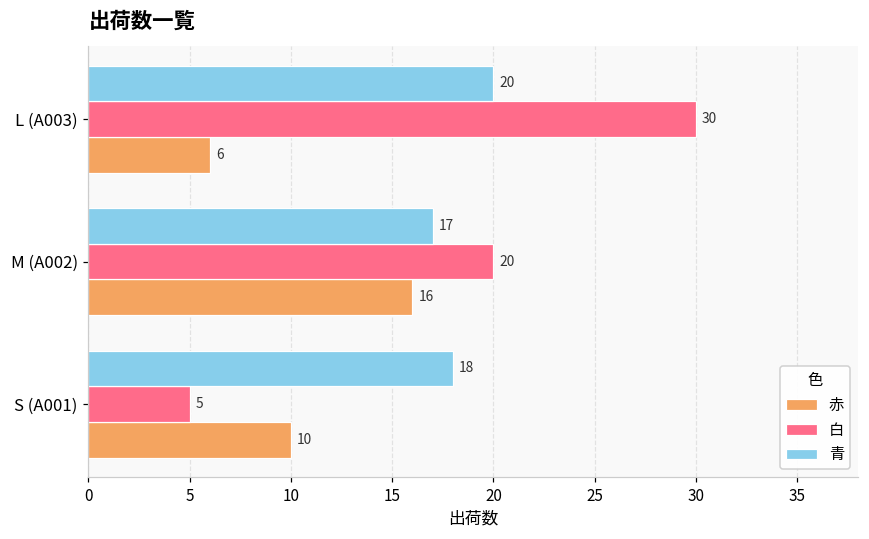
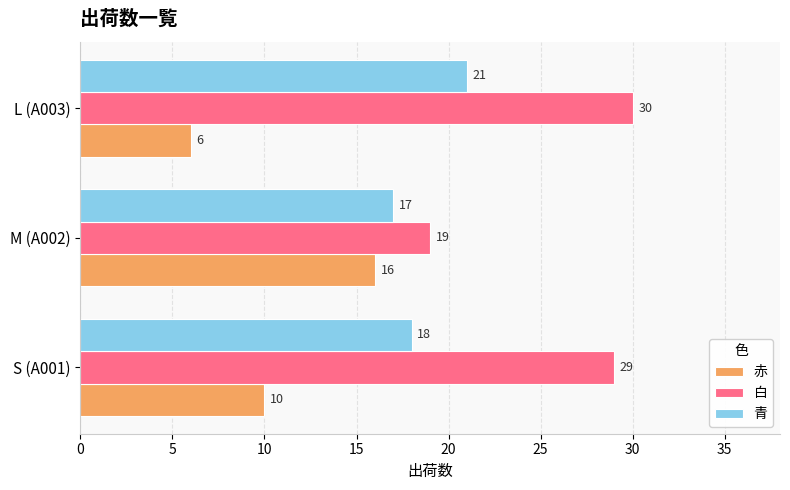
  {
    "赤": {
      "L (A003)": 6,
      "M (A002)": 16,
      "S (A001)": 10
    },
    "白": {
      "L (A003)": 30,
-     "M (A002)": 20,
-     "S (A001)": 5
+     "M (A002)": 19,
+     "S (A001)": 29
    },
    "青": {
-     "L (A003)": 20,
+     "L (A003)": 21,
      "M (A002)": 17,
      "S (A001)": 18
    }
  }
